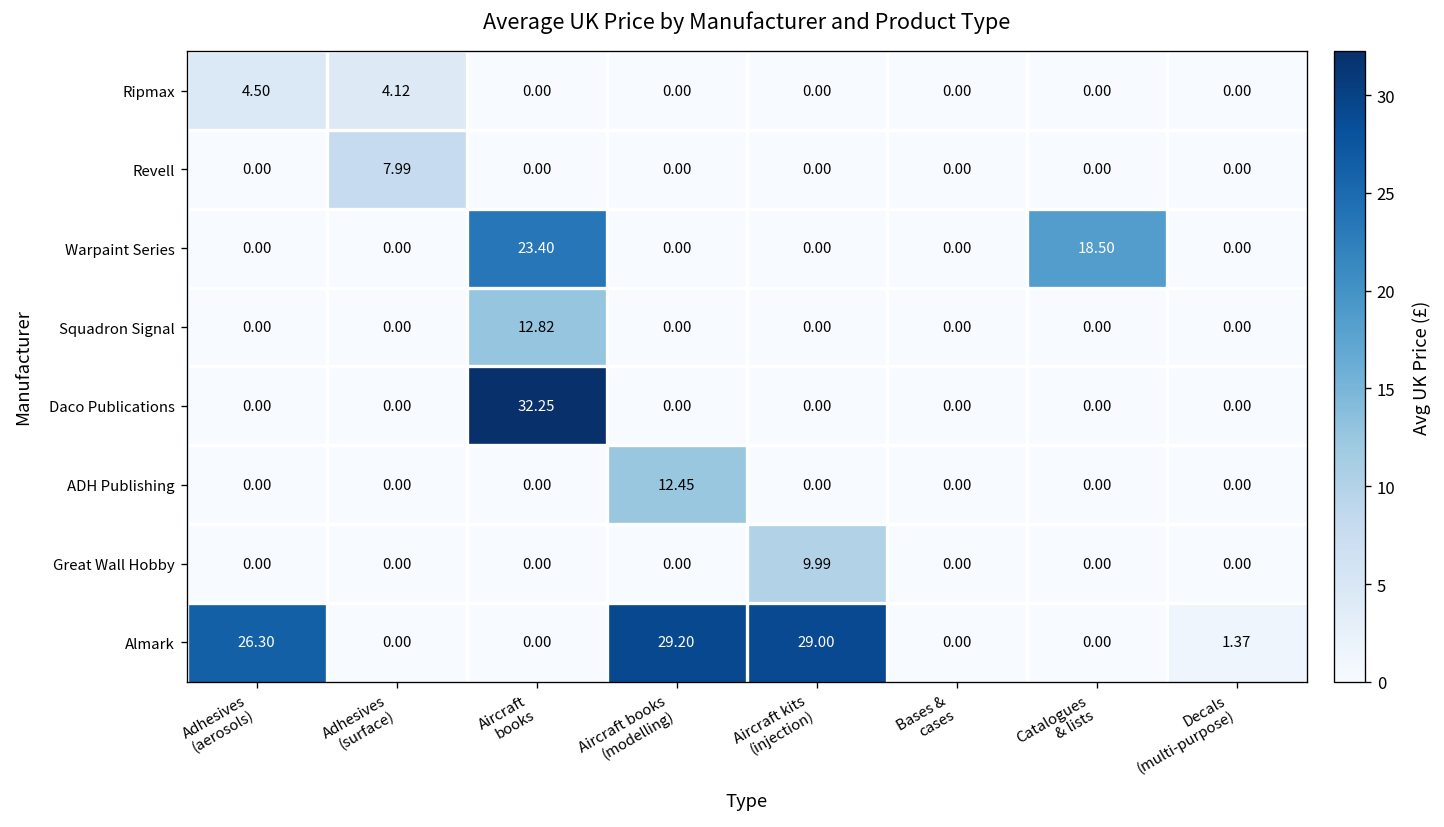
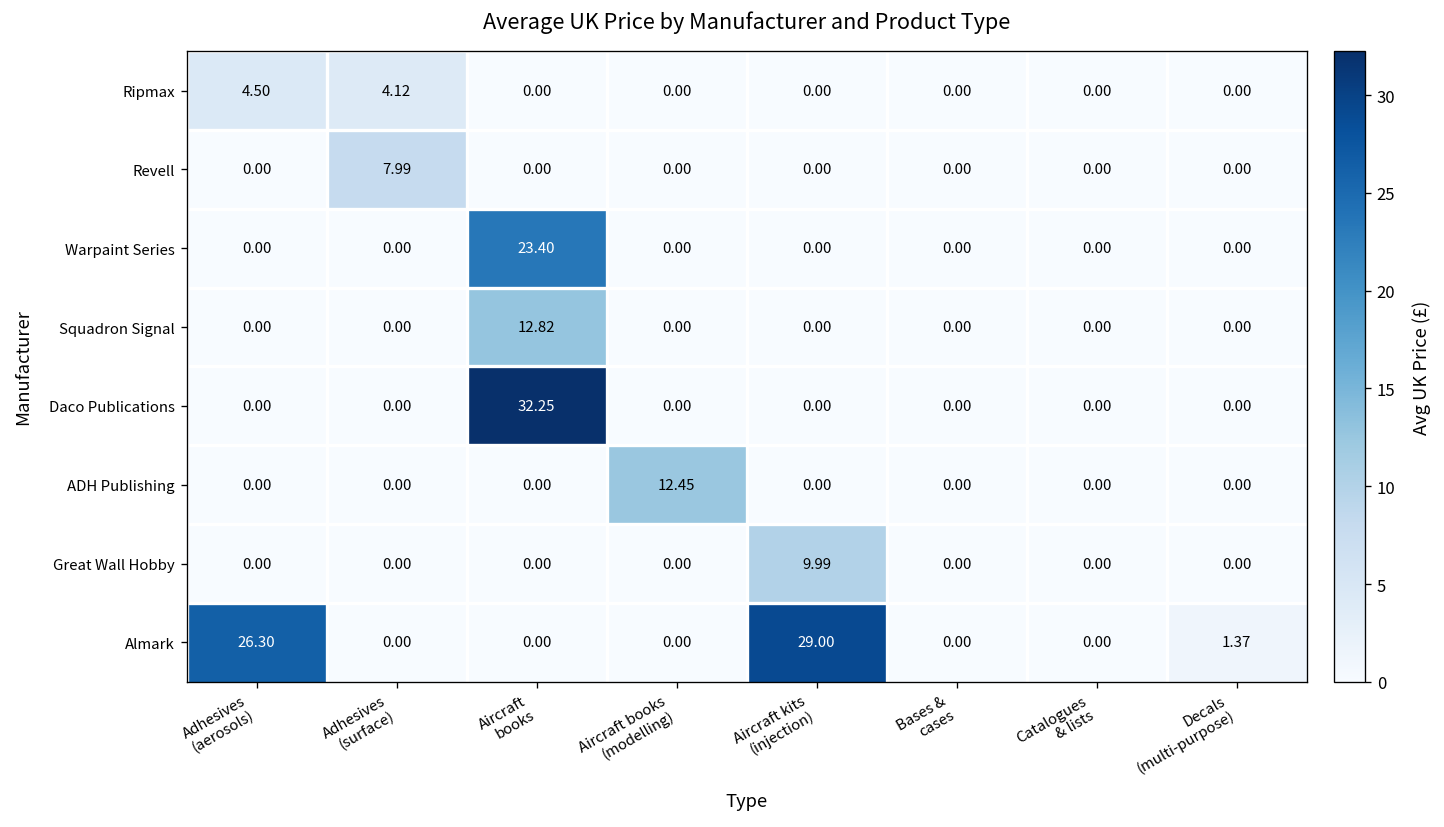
  {
    "Ripmax": {
      "Adhesives (aerosols)": 4.50,
      "Adhesives (surface)": 4.12,
      "Aircraft books": 0.00,
      "Aircraft books (modelling)": 0.00,
      "Aircraft kits (injection)": 0.00,
      "Bases & cases": 0.00,
      "Catalogues & lists": 0.00,
      "Decals (multi-purpose)": 0.00
    },
    "Revell": {
      "Adhesives (aerosols)": 0.00,
      "Adhesives (surface)": 7.99,
      "Aircraft books": 0.00,
      "Aircraft books (modelling)": 0.00,
      "Aircraft kits (injection)": 0.00,
      "Bases & cases": 0.00,
      "Catalogues & lists": 0.00,
      "Decals (multi-purpose)": 0.00
    },
    "Warpaint Series": {
      "Adhesives (aerosols)": 0.00,
      "Adhesives (surface)": 0.00,
      "Aircraft books": 23.40,
      "Aircraft books (modelling)": 0.00,
      "Aircraft kits (injection)": 0.00,
      "Bases & cases": 0.00,
-     "Catalogues & lists": 18.50,
+     "Catalogues & lists": 0.00,
      "Decals (multi-purpose)": 0.00
    },
    "Squadron Signal": {
      "Adhesives (aerosols)": 0.00,
      "Adhesives (surface)": 0.00,
      "Aircraft books": 12.82,
      "Aircraft books (modelling)": 0.00,
      "Aircraft kits (injection)": 0.00,
      "Bases & cases": 0.00,
      "Catalogues & lists": 0.00,
      "Decals (multi-purpose)": 0.00
    },
    "Daco Publications": {
      "Adhesives (aerosols)": 0.00,
      "Adhesives (surface)": 0.00,
      "Aircraft books": 32.25,
      "Aircraft books (modelling)": 0.00,
      "Aircraft kits (injection)": 0.00,
      "Bases & cases": 0.00,
      "Catalogues & lists": 0.00,
      "Decals (multi-purpose)": 0.00
    },
    "ADH Publishing": {
      "Adhesives (aerosols)": 0.00,
      "Adhesives (surface)": 0.00,
      "Aircraft books": 0.00,
      "Aircraft books (modelling)": 12.45,
      "Aircraft kits (injection)": 0.00,
      "Bases & cases": 0.00,
      "Catalogues & lists": 0.00,
      "Decals (multi-purpose)": 0.00
    },
    "Great Wall Hobby": {
      "Adhesives (aerosols)": 0.00,
      "Adhesives (surface)": 0.00,
      "Aircraft books": 0.00,
      "Aircraft books (modelling)": 0.00,
      "Aircraft kits (injection)": 9.99,
      "Bases & cases": 0.00,
      "Catalogues & lists": 0.00,
      "Decals (multi-purpose)": 0.00
    },
    "Almark": {
      "Adhesives (aerosols)": 26.30,
      "Adhesives (surface)": 0.00,
      "Aircraft books": 0.00,
-     "Aircraft books (modelling)": 29.20,
+     "Aircraft books (modelling)": 0.00,
      "Aircraft kits (injection)": 29.00,
      "Bases & cases": 0.00,
      "Catalogues & lists": 0.00,
      "Decals (multi-purpose)": 1.37
    }
  }
